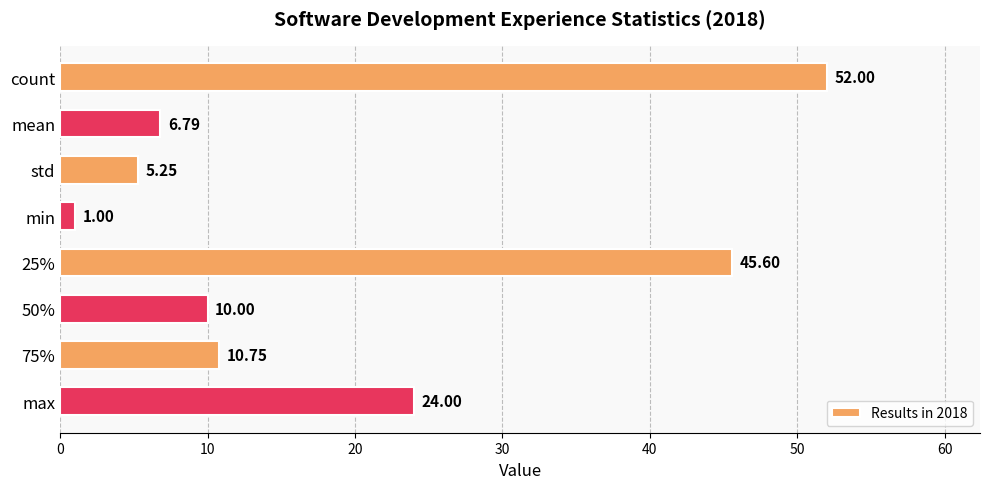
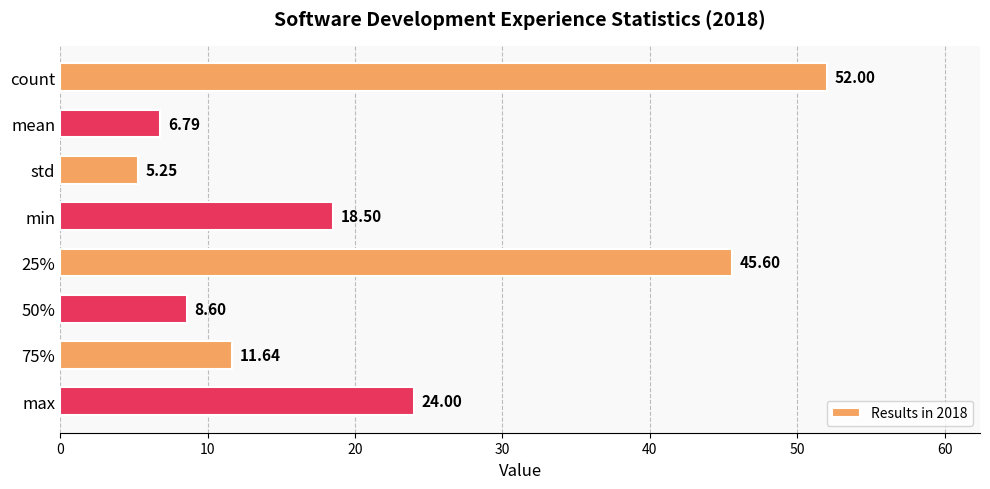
  {
    "count": 52.00,
    "mean": 6.79,
    "std": 5.25,
-   "min": 1.00,
+   "min": 18.50,
    "25%": 45.60,
-   "50%": 10.00,
-   "75%": 10.75,
+   "50%": 8.60,
+   "75%": 11.64,
    "max": 24.00
  }
